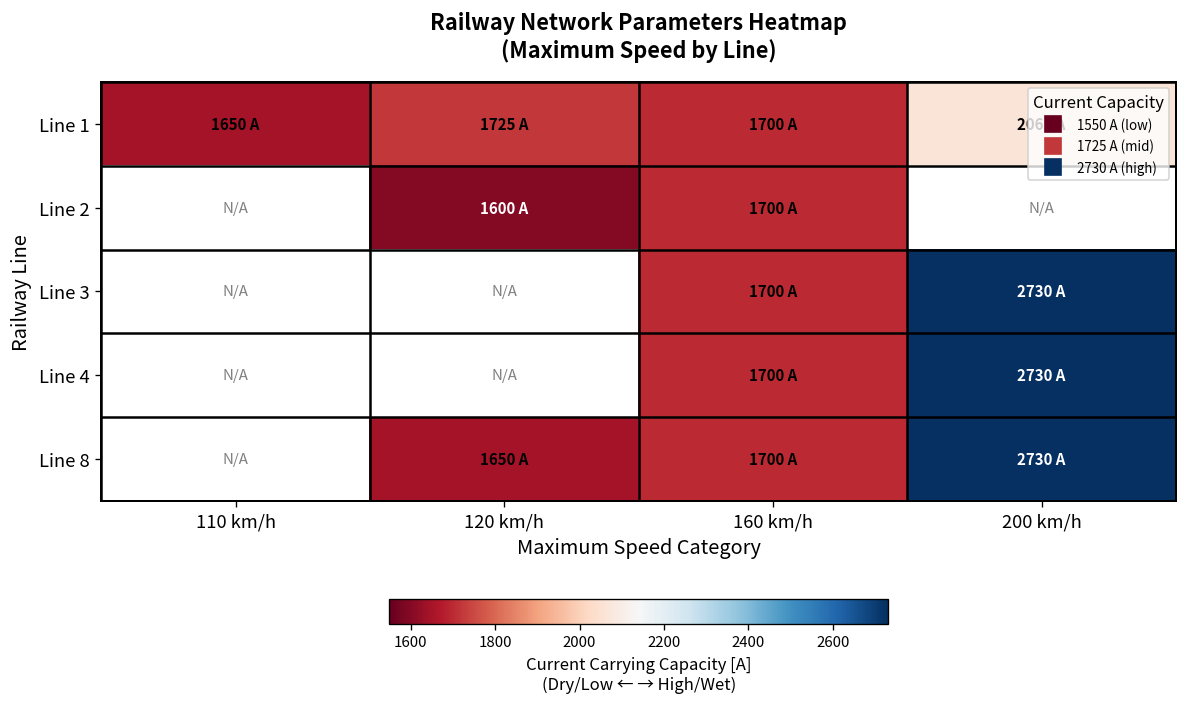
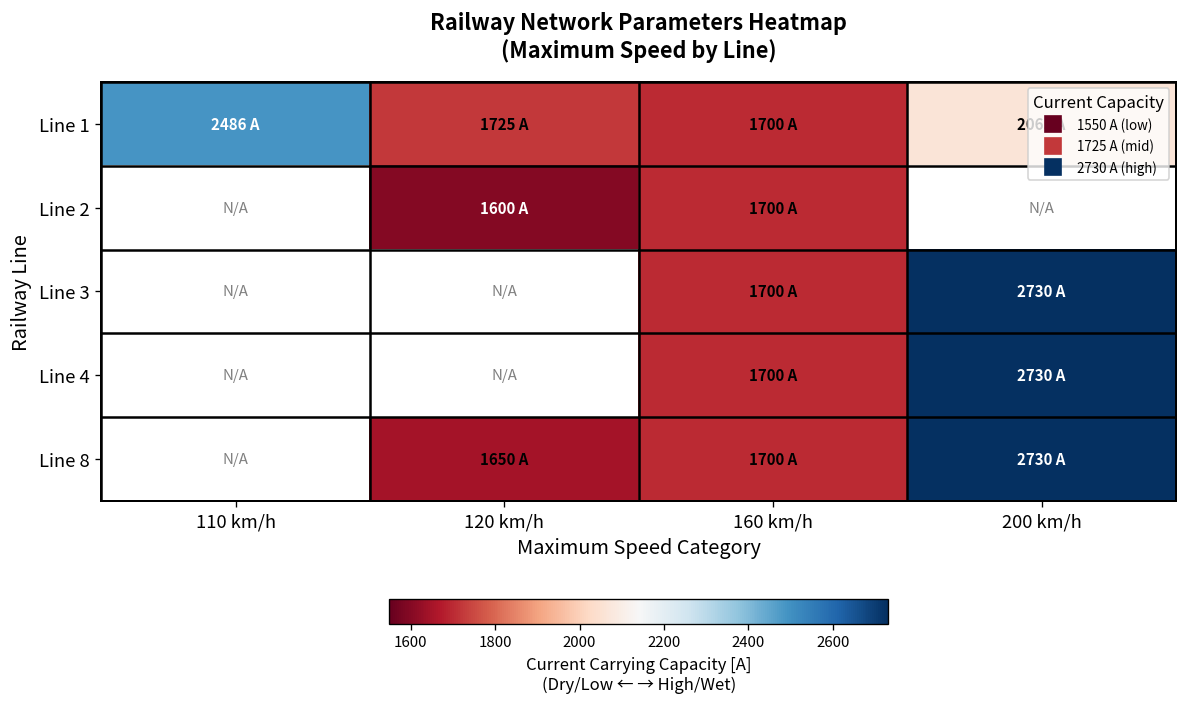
  {
    "Line 1": {
-     "110 km/h": 1650,
+     "110 km/h": 2486,
      "120 km/h": 1725,
      "160 km/h": 1700
    },
    "Line 2": {
      "120 km/h": 1600,
      "160 km/h": 1700
    },
    "Line 3": {
      "160 km/h": 1700,
      "200 km/h": 2730
    },
    "Line 4": {
      "160 km/h": 1700,
      "200 km/h": 2730
    },
    "Line 8": {
      "120 km/h": 1650,
      "160 km/h": 1700,
      "200 km/h": 2730
    }
  }
